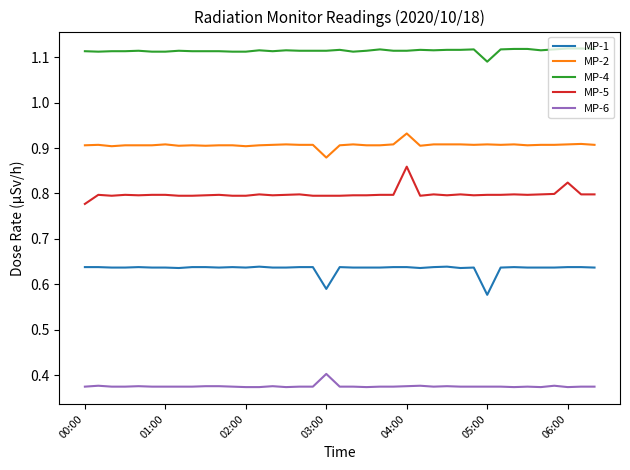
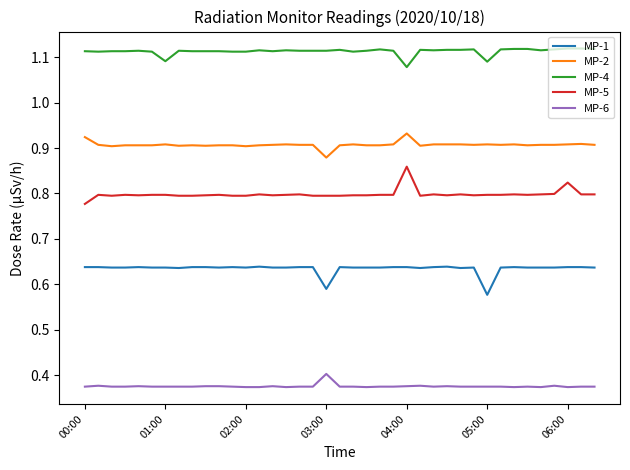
  {
    "MP-1": {
      "00:00": 0.64,
      "01:00": 0.64,
      "02:00": 0.64,
      "03:00": 0.59,
      "04:00": 0.64,
      "05:00": 0.58,
      "06:00": 0.64
    },
    "MP-2": {
-     "00:00": 0.91,
+     "00:00": 0.92,
      "01:00": 0.91,
      "02:00": 0.90,
      "03:00": 0.88,
      "04:00": 0.93,
      "05:00": 0.91,
      "06:00": 0.91
    },
    "MP-4": {
      "00:00": 1.11,
-     "01:00": 1.11,
+     "01:00": 1.09,
      "02:00": 1.11,
      "03:00": 1.11,
-     "04:00": 1.11,
+     "04:00": 1.08,
      "05:00": 1.09
    },
    "MP-5": {
      "00:00": 0.78,
      "01:00": 0.80,
      "02:00": 0.80,
      "03:00": 0.80,
      "04:00": 0.86,
      "05:00": 0.80,
      "06:00": 0.82
    },
    "MP-6": {
      "00:00": 0.38,
      "01:00": 0.38,
      "02:00": 0.37,
      "03:00": 0.40,
      "04:00": 0.38,
      "05:00": 0.38,
      "06:00": 0.37
    }
  }
